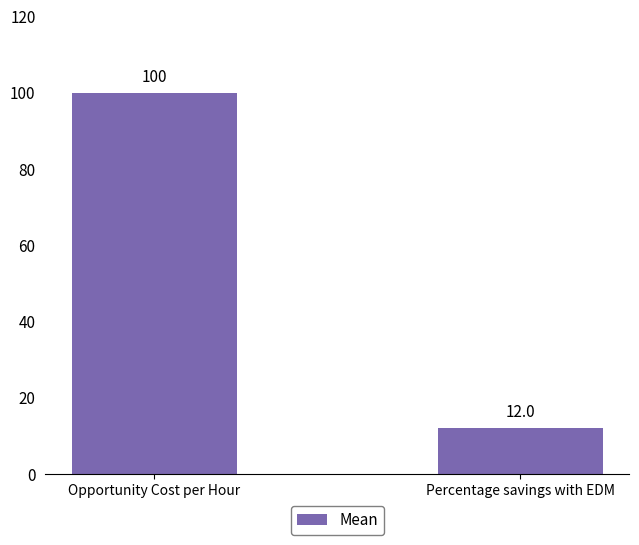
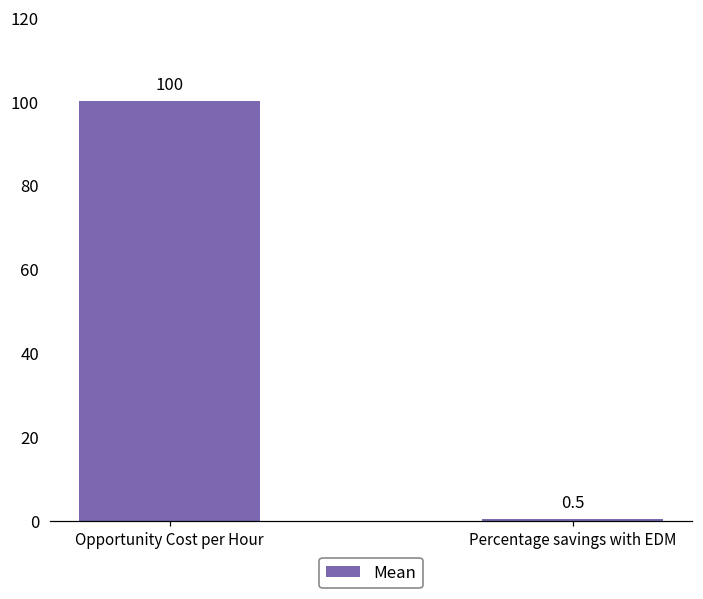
  {
    "Opportunity Cost per Hour": 100,
-   "Percentage savings with EDM": 12.0
+   "Percentage savings with EDM": 0.5
  }
